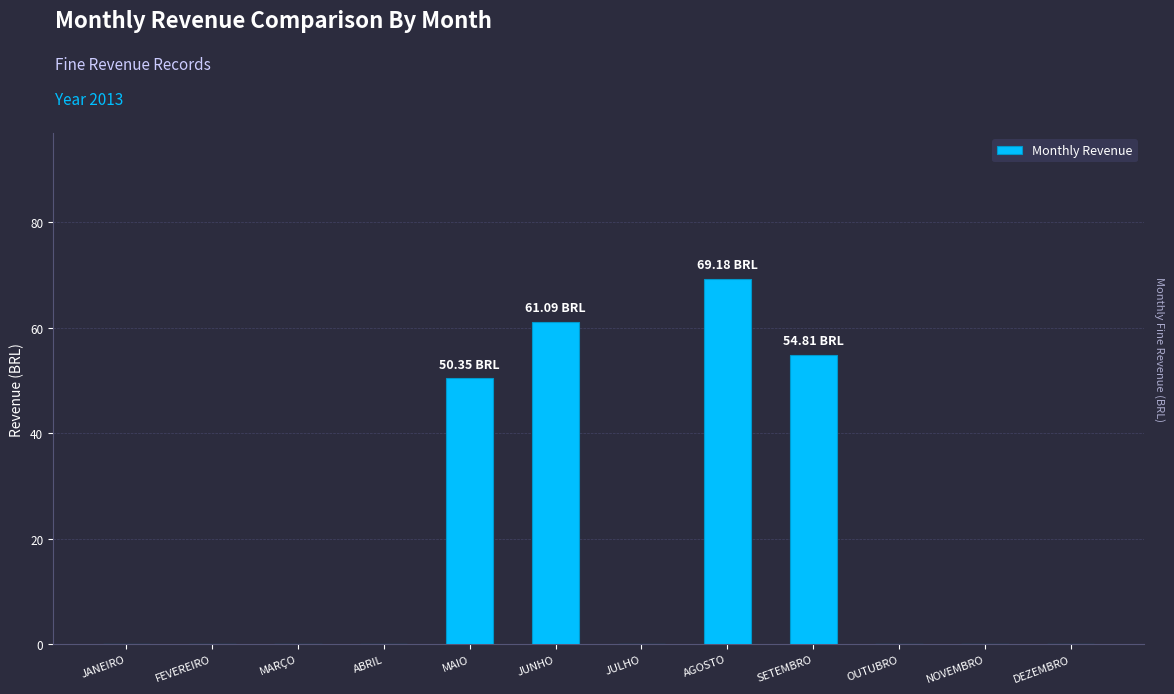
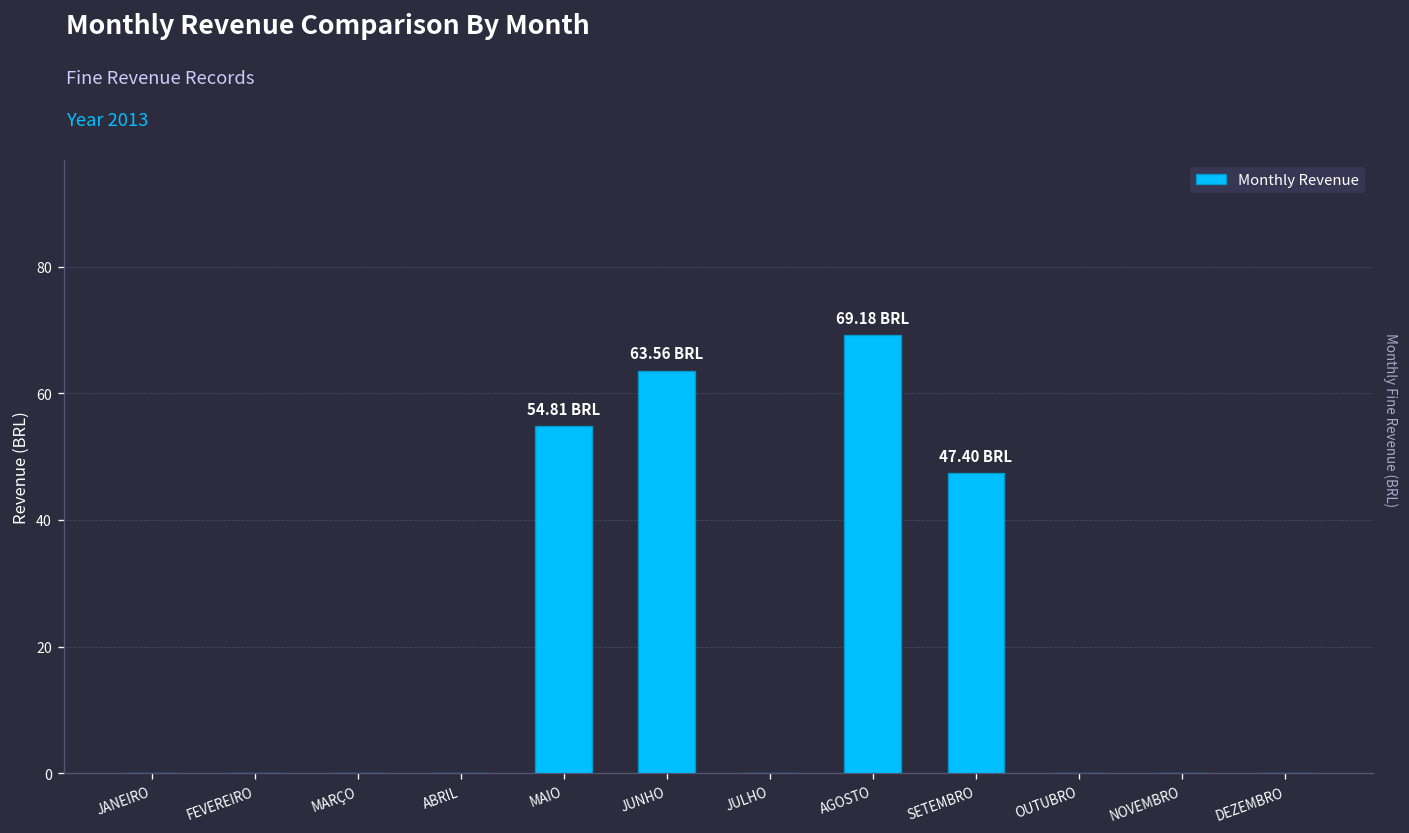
  {
-   "MAIO": 50.35,
-   "JUNHO": 61.09,
+   "MAIO": 54.81,
+   "JUNHO": 63.56,
    "AGOSTO": 69.18,
-   "SETEMBRO": 54.81
+   "SETEMBRO": 47.40
  }
